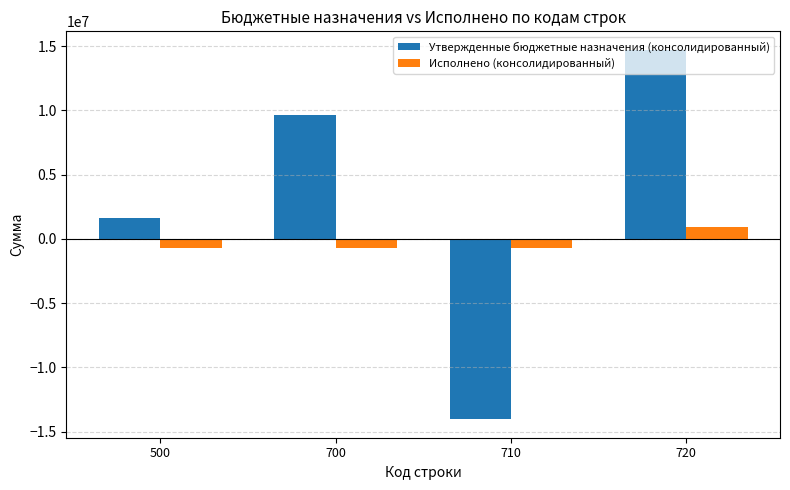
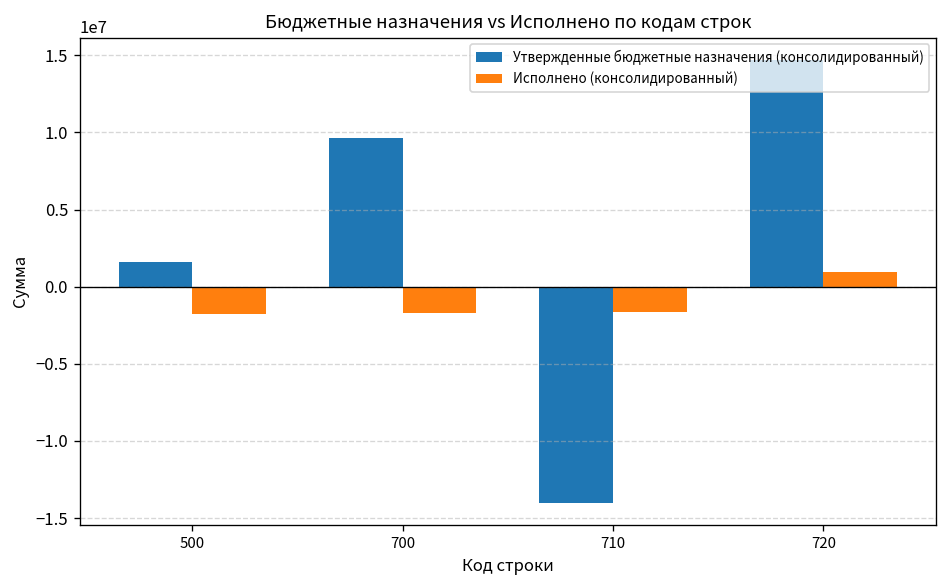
  {
    "Утвержденные бюджетные назначения (консолидированный)": {
      "500": 1600000,
      "700": 9700000,
      "710": -14000000
    },
    "Исполнено (консолидированный)": {
-     "500": -700000,
-     "700": -700000,
-     "710": -700000,
+     "500": -1800000,
+     "700": -1700000,
+     "710": -1600000,
      "720": 900000
    }
  }
